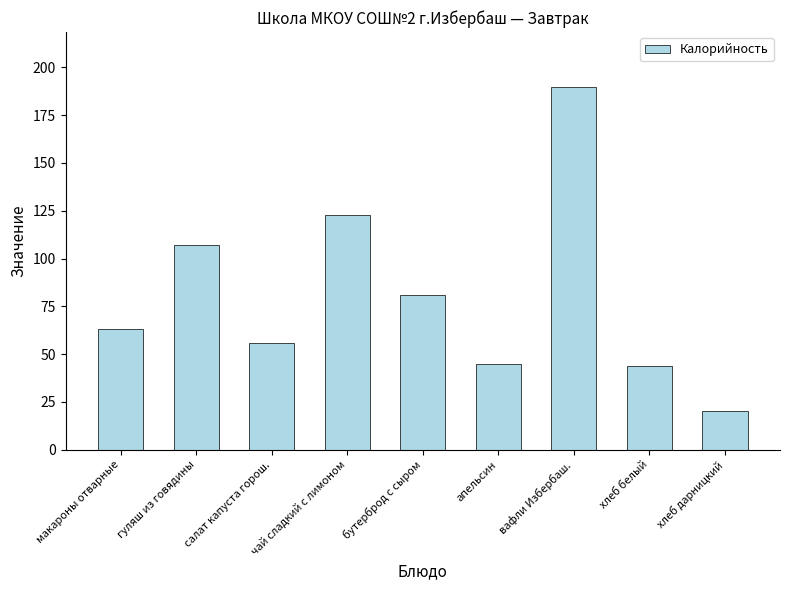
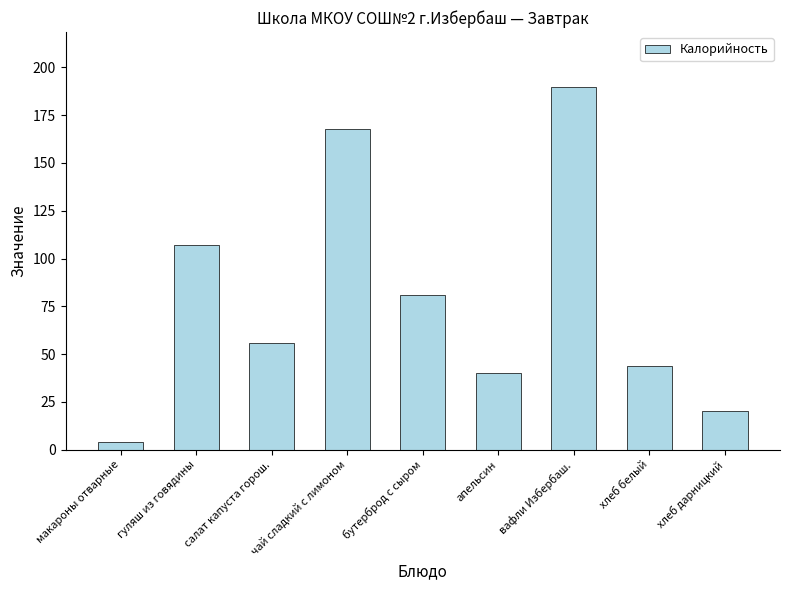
  {
-   "макароны отварные": 63,
+   "макароны отварные": 4,
    "гуляш из говядины": 107,
    "салат капуста горош.": 56,
-   "чай сладкий с лимоном": 123,
+   "чай сладкий с лимоном": 168,
    "бутерброд с сыром": 81,
-   "апельсин": 45,
+   "апельсин": 40,
    "вафли Избербаш.": 190,
    "хлеб белый": 44,
    "хлеб дарницкий": 20
  }
